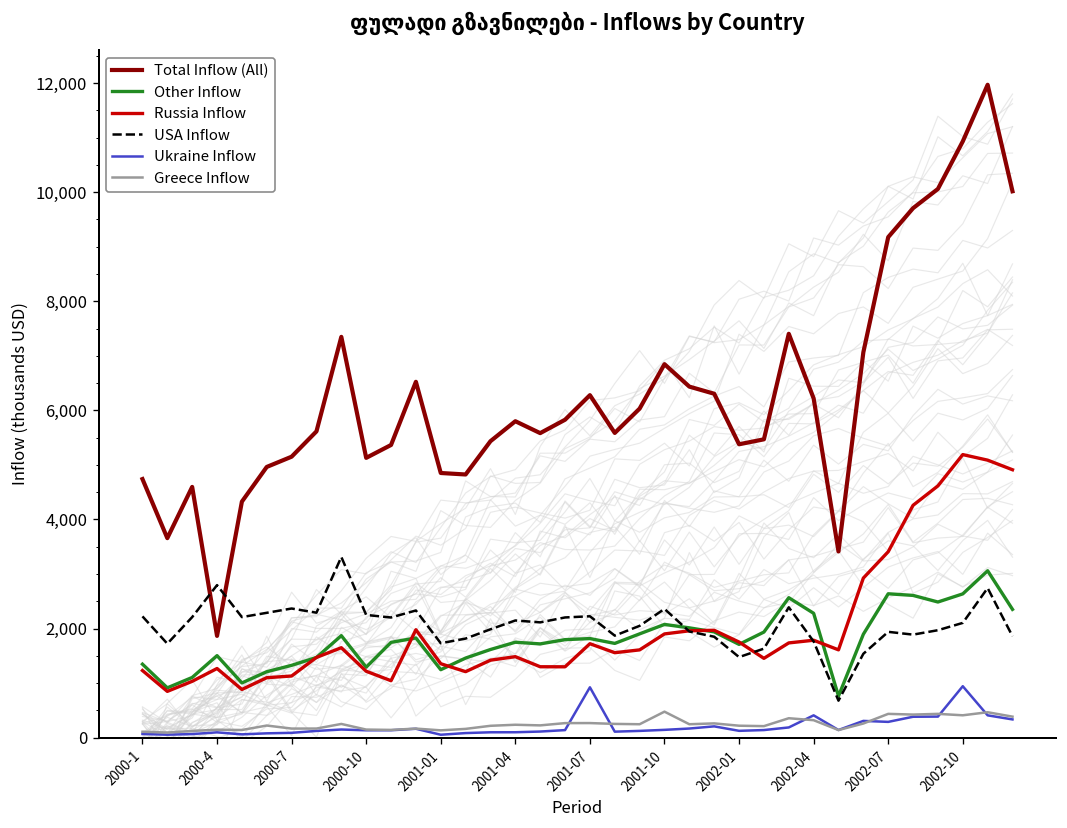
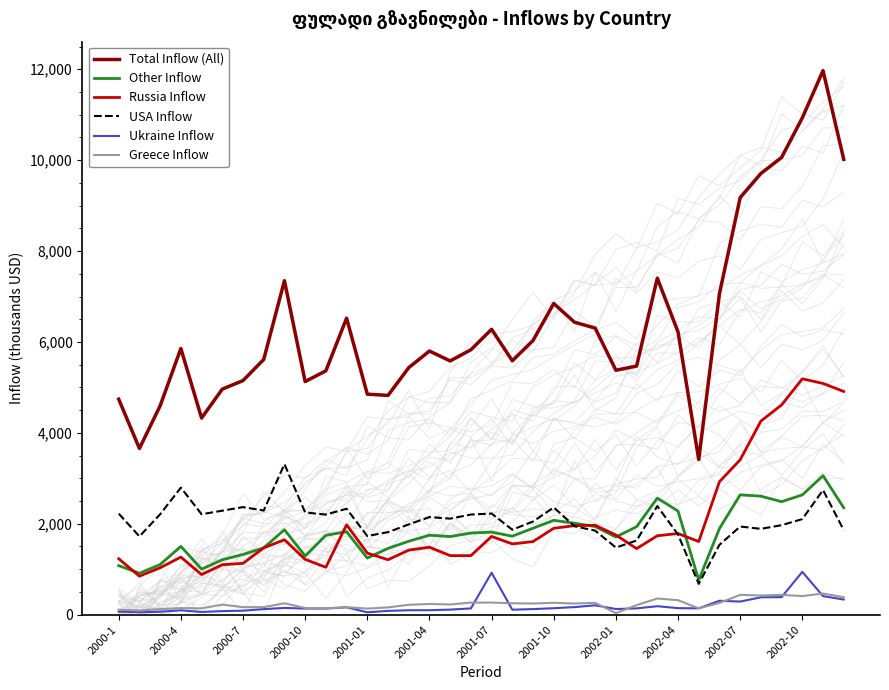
  {
    "Total Inflow (All)": {
      "2000-1": "4,700",
-     "2000-4": "1,900",
+     "2000-4": "5,900",
      "2000-7": "5,200",
      "2000-10": "5,100",
      "2001-01": "4,900",
      "2001-04": "5,800",
      "2001-07": "6,300",
      "2002-07": "9,200",
      "2002-10": "10,900"
    },
    "Other Inflow": {
-     "2000-1": "1,300",
+     "2000-1": "1,100",
      "2001-04": "1,700",
      "2002-04": "2,300",
      "2002-07": "2,600",
      "2002-10": "2,600"
    },
    "Russia Inflow": {
      "2000-1": "1,200",
      "2000-4": "1,300",
      "2001-01": "1,400",
      "2001-07": "1,700"
    },
    "USA Inflow": {
      "2000-1": "2,200",
      "2000-4": "2,800",
      "2000-7": "2,400",
      "2001-10": "2,400",
      "2002-01": "1,500",
      "2002-07": "1,900",
      "2002-10": "2,100"
    },
    "Ukraine Inflow": {
      "2001-01": "100",
      "2001-04": "100",
      "2001-07": "900",
      "2001-10": "100",
      "2002-01": "100",
-     "2002-04": "400",
+     "2002-04": "100",
      "2002-07": "300",
      "2002-10": "900"
    },
    "Greece Inflow": {
      "2000-7": "200",
      "2001-01": "100",
      "2001-04": "200",
      "2001-07": "300",
-     "2001-10": "500",
-     "2002-01": "200",
+     "2001-10": "300",
+     "2002-01": "0",
      "2002-04": "300",
      "2002-07": "400",
      "2002-10": "400"
    }
  }
